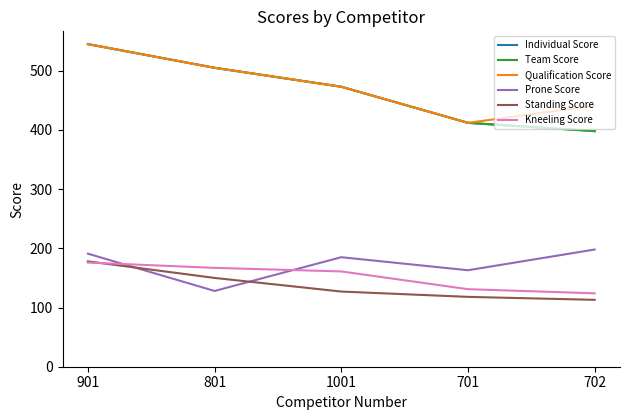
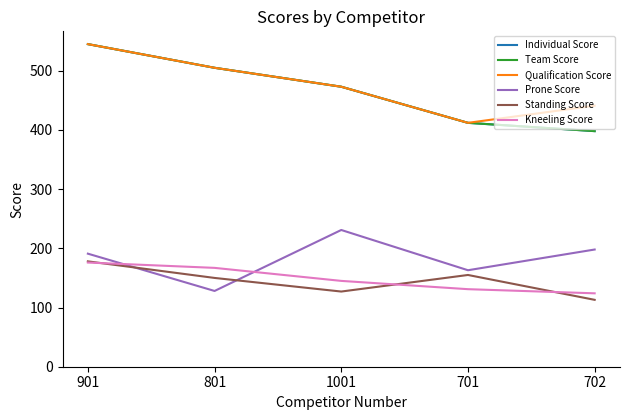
  {
    "Team Score": {
      "702": 400
    },
    "Prone Score": {
      "901": 190,
      "801": 130,
-     "1001": 190,
+     "1001": 230,
      "701": 160,
      "702": 200
    },
    "Standing Score": {
      "801": 150,
      "1001": 130,
-     "701": 120,
+     "701": 160,
      "702": 110
    },
    "Kneeling Score": {
      "801": 170,
-     "1001": 160,
+     "1001": 150,
      "701": 130,
      "702": 120
    }
  }
